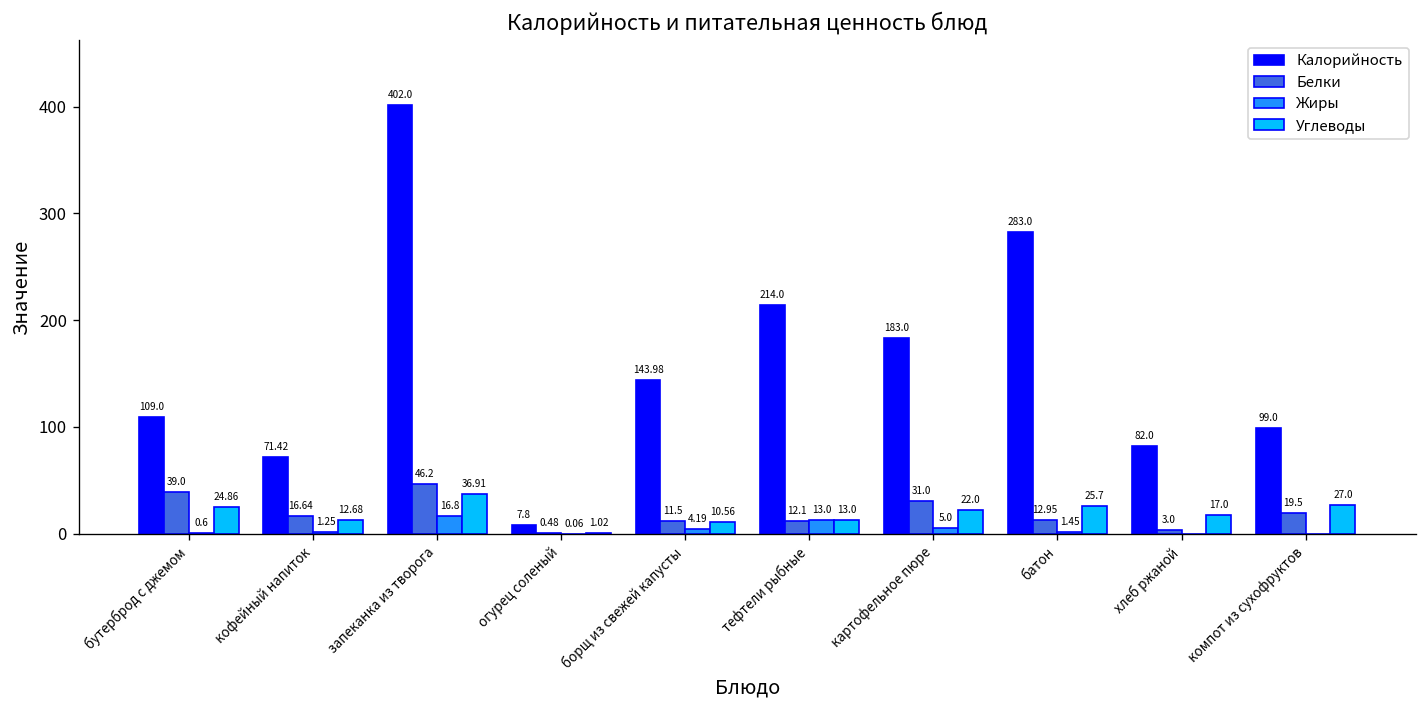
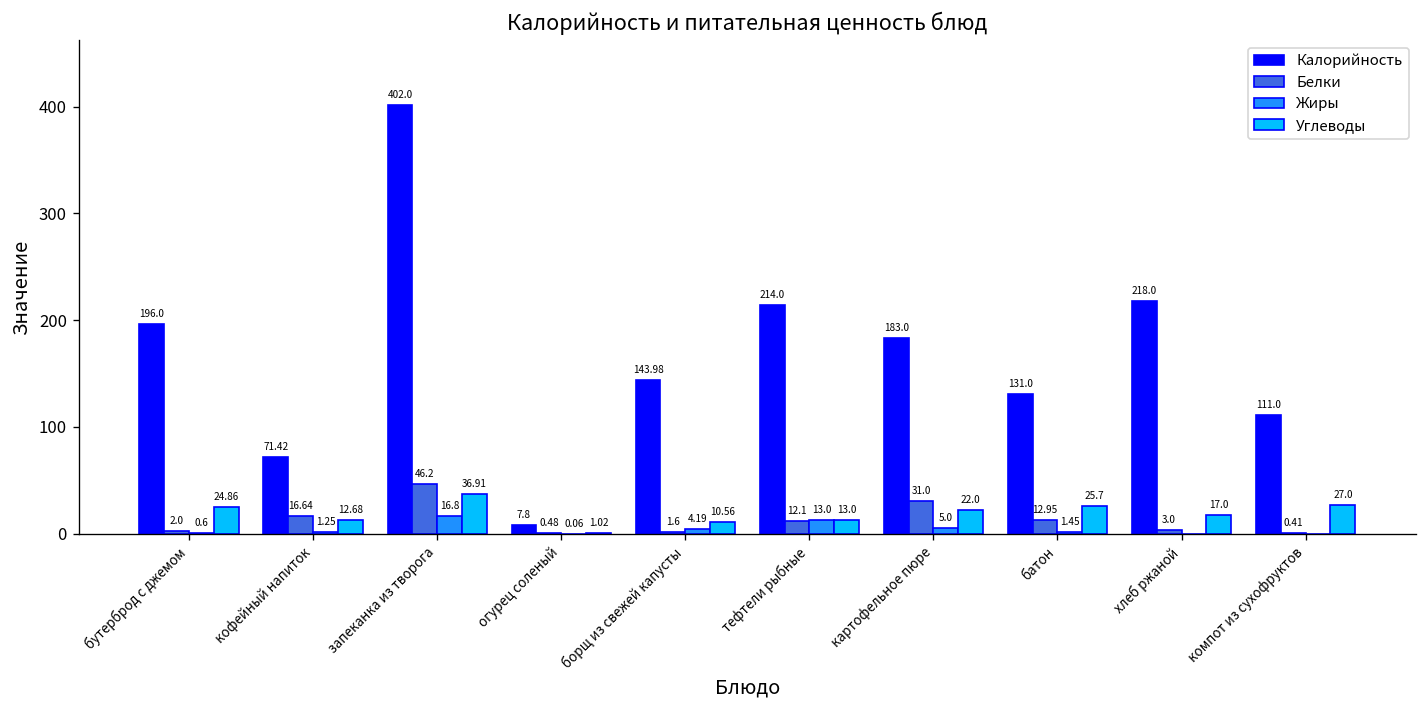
  {
    "Калорийность": {
-     "бутерброд с джемом": 109.0,
+     "бутерброд с джемом": 196.0,
      "кофейный напиток": 71.42,
      "запеканка из творога": 402.0,
      "огурец соленый": 7.8,
      "борщ из свежей капусты": 143.98,
      "тефтели рыбные": 214.0,
      "картофельное пюре": 183.0,
-     "батон": 283.0,
-     "хлеб ржаной": 82.0,
-     "компот из сухофруктов": 99.0
+     "батон": 131.0,
+     "хлеб ржаной": 218.0,
+     "компот из сухофруктов": 111.0
    },
    "Белки": {
-     "бутерброд с джемом": 39.0,
+     "бутерброд с джемом": 2.0,
      "кофейный напиток": 16.64,
      "запеканка из творога": 46.2,
      "огурец соленый": 0.48,
-     "борщ из свежей капусты": 11.5,
+     "борщ из свежей капусты": 1.6,
      "тефтели рыбные": 12.1,
      "картофельное пюре": 31.0,
      "батон": 12.95,
      "хлеб ржаной": 3.0,
-     "компот из сухофруктов": 19.5
+     "компот из сухофруктов": 0.41
    }
  }
